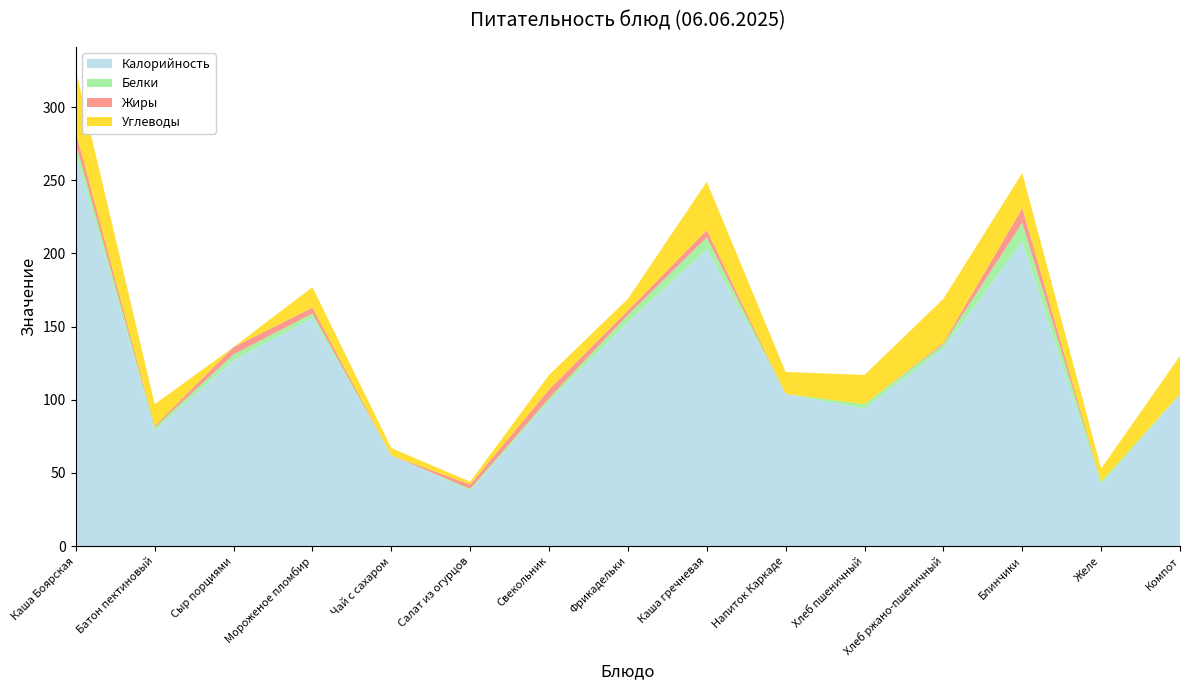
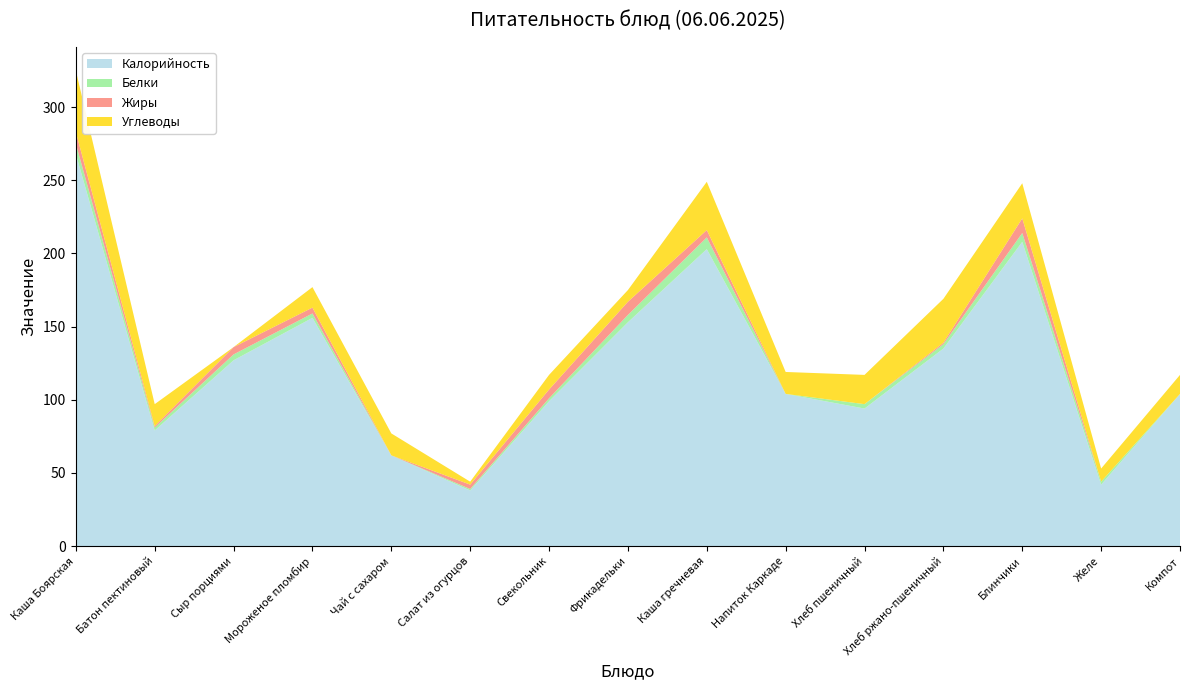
  {
    "Калорийность": {
      "Каша Боярская": 268,
      "Батон пектиновый": 79,
      "Сыр порциями": 127,
      "Мороженое пломбир": 156,
      "Свекольник": 99,
      "Фрикадельки": 153,
      "Каша гречневая": 203,
      "Хлеб пшеничный": 94,
      "Хлеб ржано-пшеничный": 135,
      "Блинчики": 208,
      "Желе": 42
    },
    "Белки": {
      "Каша Боярская": 7,
      "Сыр порциями": 4,
      "Мороженое пломбир": 3,
      "Свекольник": 2,
      "Фрикадельки": 5,
      "Каша гречневая": 8,
-     "Блинчики": 13
+     "Блинчики": 6
    },
    "Жиры": {
      "Каша Боярская": 8,
      "Мороженое пломбир": 4,
      "Салат из огурцов": 3,
      "Свекольник": 6,
-     "Фрикадельки": 3,
+     "Фрикадельки": 9,
      "Каша гречневая": 5,
      "Блинчики": 10
    },
    "Углеводы": {
      "Каша Боярская": 42,
      "Батон пектиновый": 15,
      "Мороженое пломбир": 14,
-     "Чай с сахаром": 5,
+     "Чай с сахаром": 15,
      "Салат из огурцов": 2,
      "Свекольник": 10,
      "Фрикадельки": 8,
      "Каша гречневая": 33,
      "Напиток Каркаде": 15,
      "Хлеб пшеничный": 20,
      "Хлеб ржано-пшеничный": 30,
      "Блинчики": 24,
      "Желе": 9,
-     "Компот": 26
+     "Компот": 13
    }
  }
